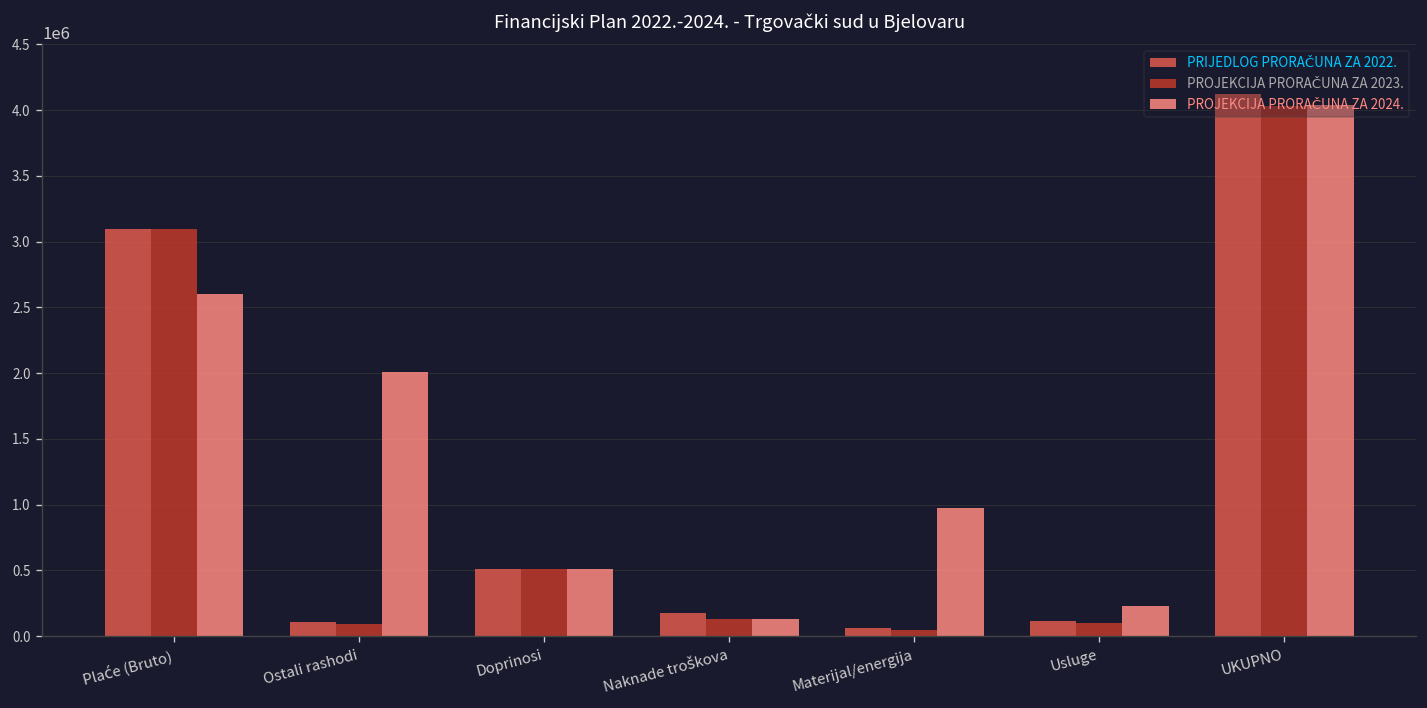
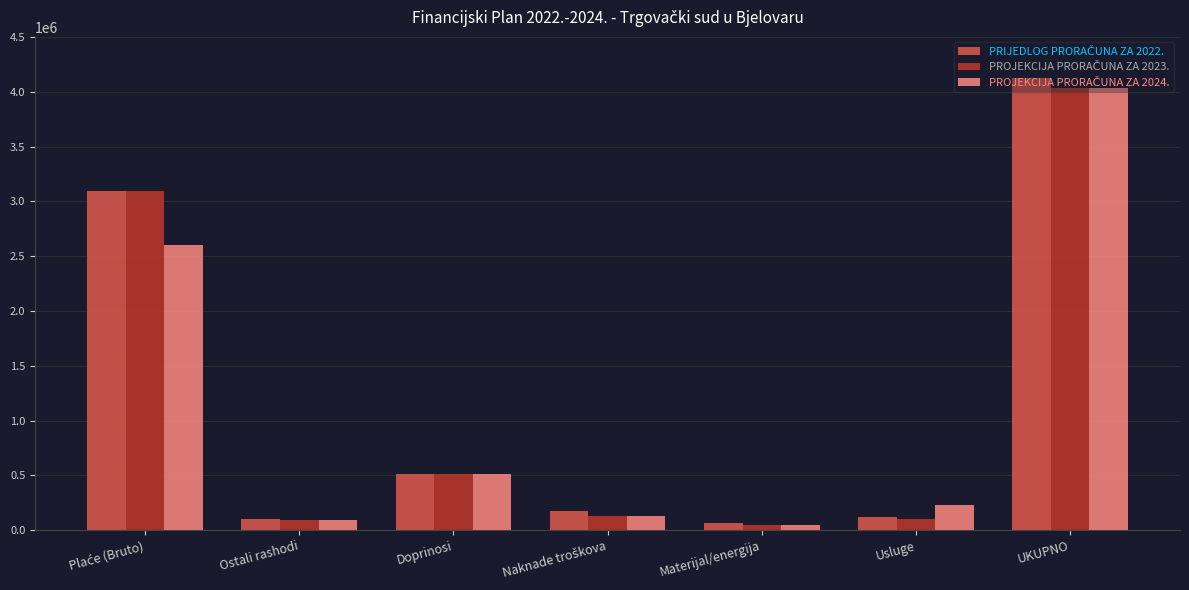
  {
    "PROJEKCIJA PRORAČUNA ZA 2024.": {
      "Plaće (Bruto)": 2600000,
-     "Ostali rashodi": 2010000,
+     "Ostali rashodi": 90000,
      "Doprinosi": 510000,
      "Naknade troškova": 130000,
-     "Materijal/energija": 980000,
+     "Materijal/energija": 50000,
      "Usluge": 230000
    }
  }
